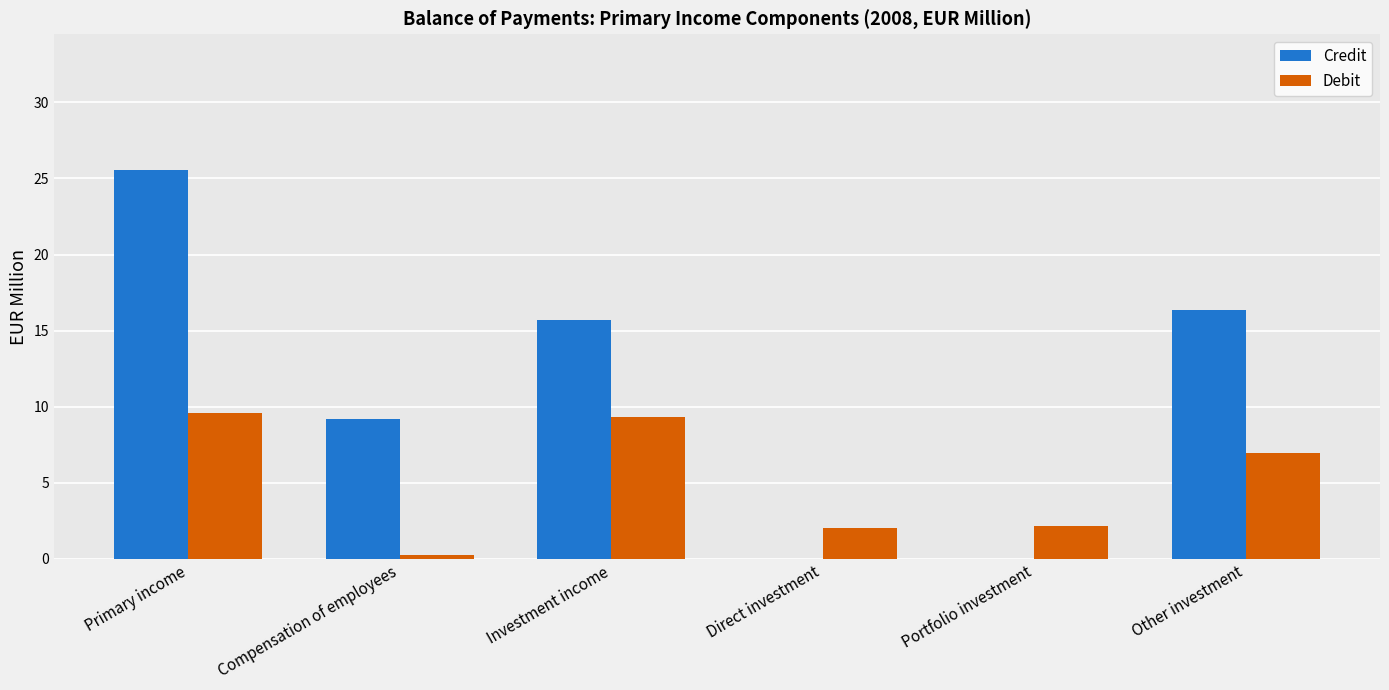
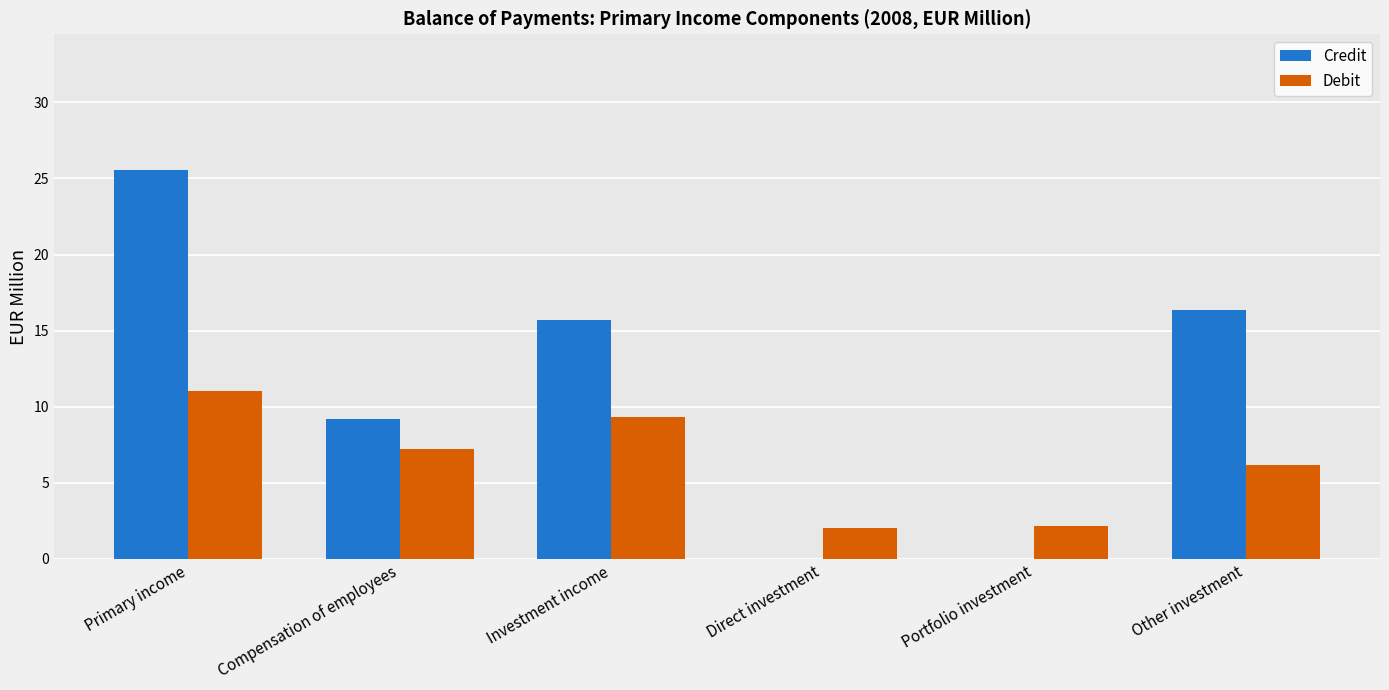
  {
    "Credit": {
      "Primary income": 25.5,
      "Compensation of employees": 9.2,
      "Investment income": 15.7,
      "Portfolio investment": 0.0,
      "Other investment": 16.4
    },
    "Debit": {
-     "Primary income": 9.6,
-     "Compensation of employees": 0.3,
+     "Primary income": 11.1,
+     "Compensation of employees": 7.2,
      "Investment income": 9.3,
      "Direct investment": 2.0,
      "Portfolio investment": 2.2,
-     "Other investment": 7.0
+     "Other investment": 6.2
    }
  }
